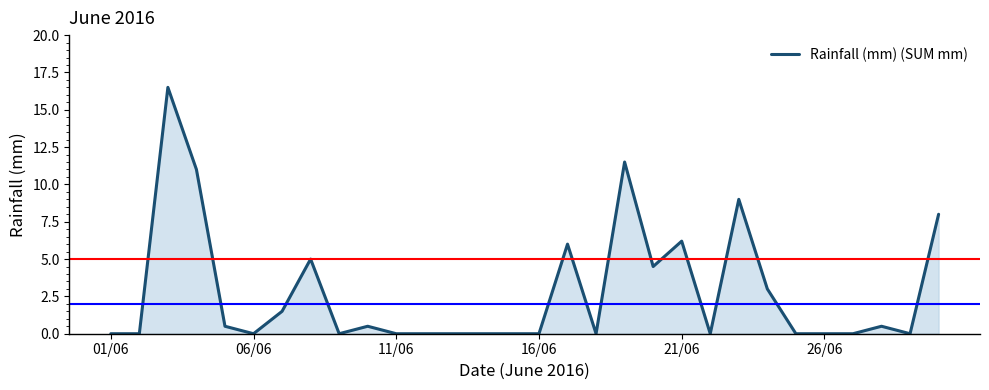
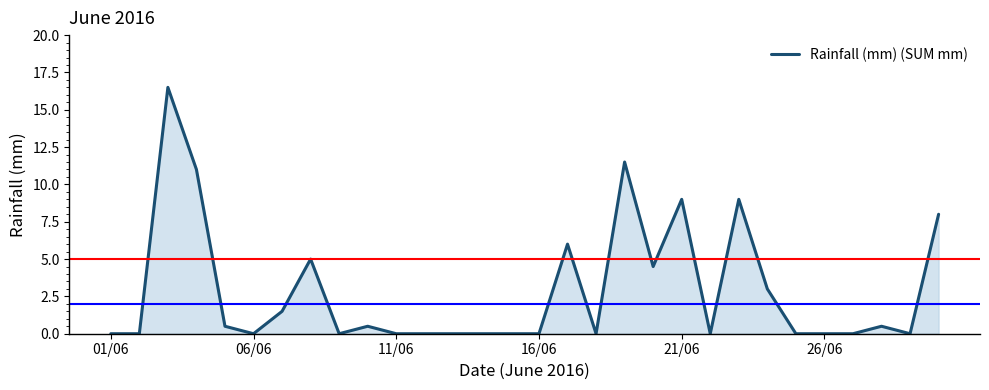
  {
    "01/06": 0.0,
    "06/06": 0.0,
    "11/06": 0.0,
    "16/06": 0.0,
-   "21/06": 6.2,
+   "21/06": 9.0,
    "26/06": 0.0
  }
